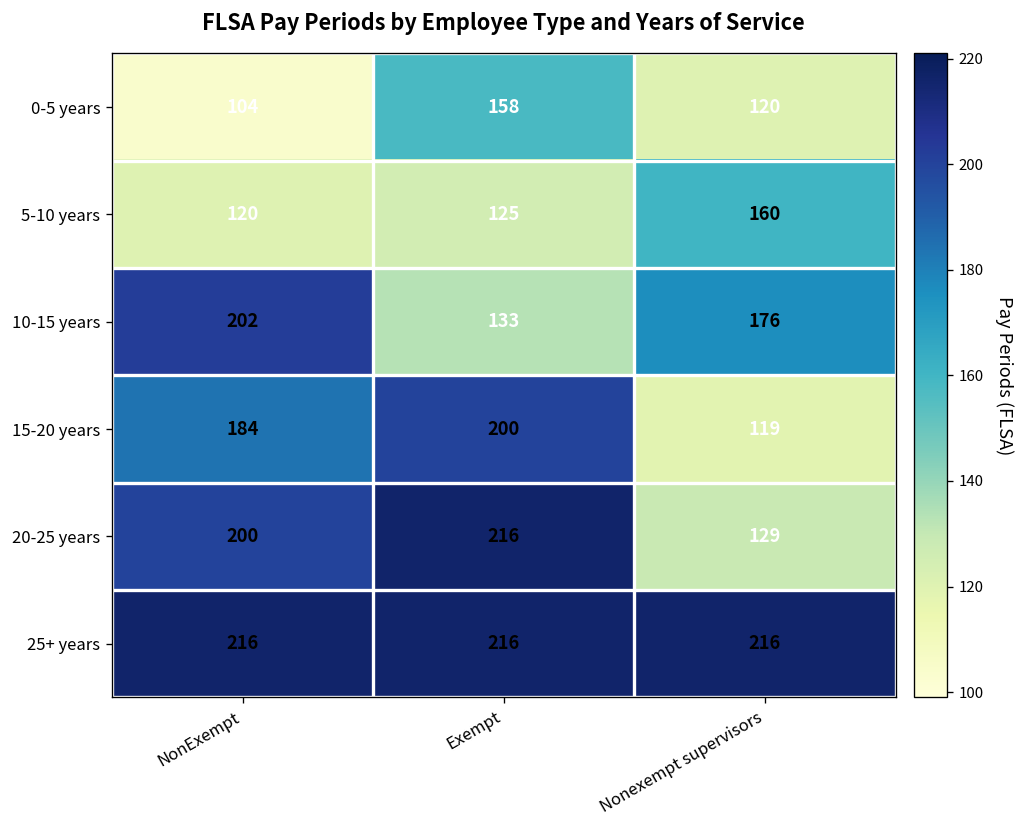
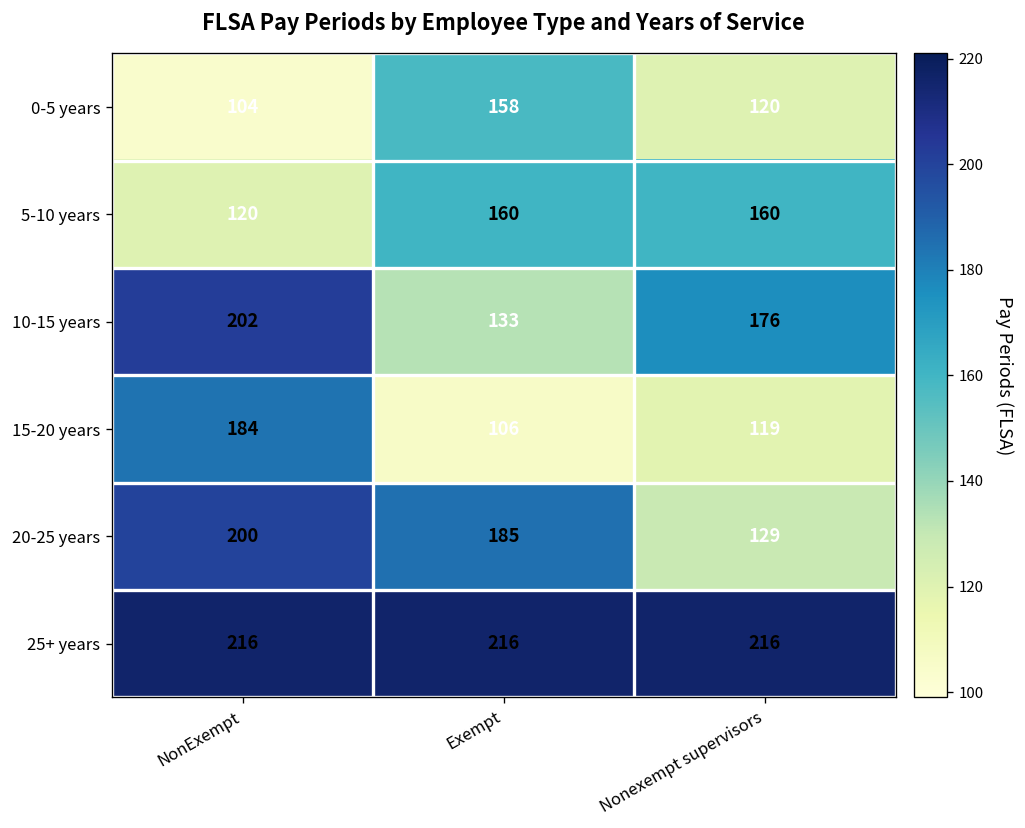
  {
    "0-5 years": {
      "NonExempt": 104,
      "Exempt": 158,
      "Nonexempt supervisors": 120
    },
    "5-10 years": {
      "NonExempt": 120,
-     "Exempt": 125,
+     "Exempt": 160,
      "Nonexempt supervisors": 160
    },
    "10-15 years": {
      "NonExempt": 202,
      "Exempt": 133,
      "Nonexempt supervisors": 176
    },
    "15-20 years": {
      "NonExempt": 184,
-     "Exempt": 200,
+     "Exempt": 106,
      "Nonexempt supervisors": 119
    },
    "20-25 years": {
      "NonExempt": 200,
-     "Exempt": 216,
+     "Exempt": 185,
      "Nonexempt supervisors": 129
    },
    "25+ years": {
      "NonExempt": 216,
      "Exempt": 216,
      "Nonexempt supervisors": 216
    }
  }
